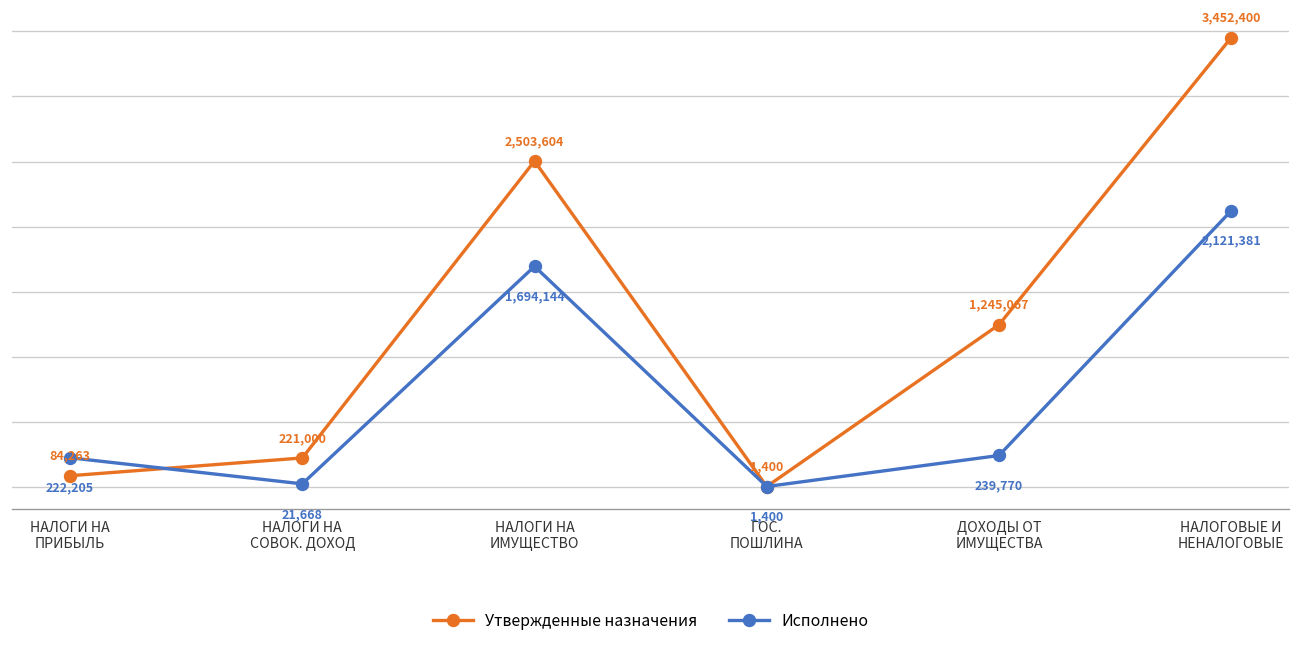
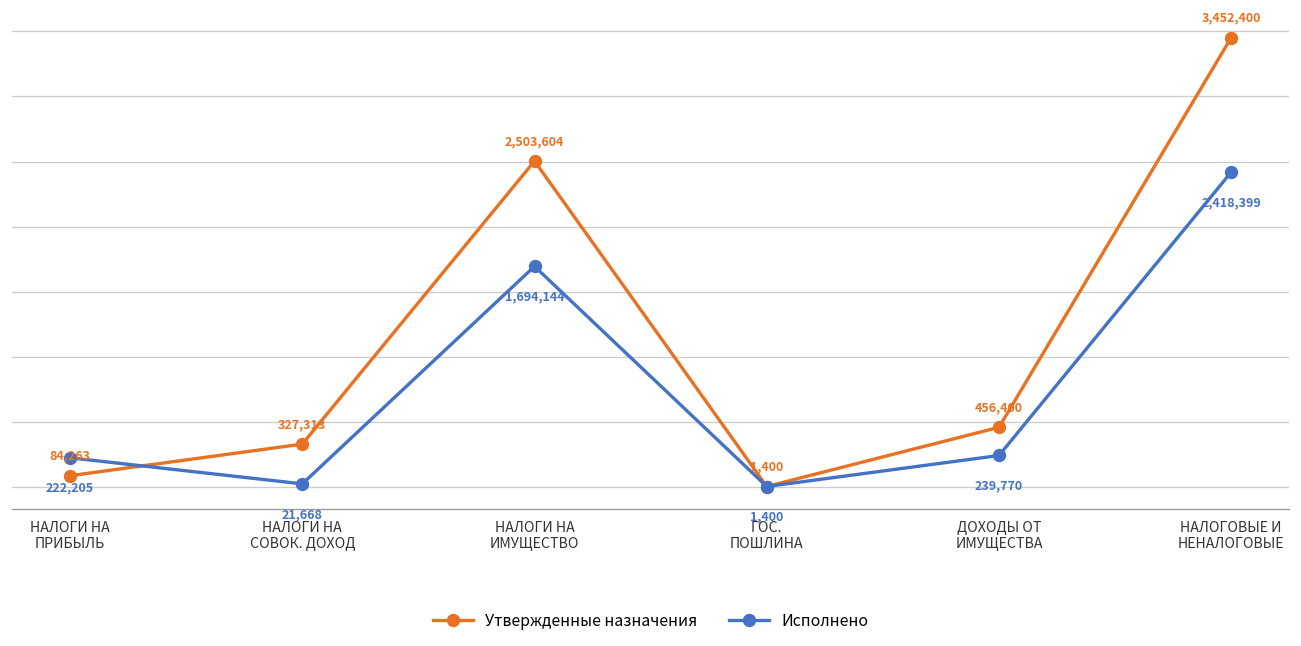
  {
    "Утвержденные назначения": {
-     "НАЛОГИ НА СОВОК. ДОХОД": "221,000",
+     "НАЛОГИ НА СОВОК. ДОХОД": "327,313",
      "НАЛОГИ НА ИМУЩЕСТВО": "2,503,604",
-     "ДОХОДЫ ОТ ИМУЩЕСТВА": "1,245,067",
+     "ДОХОДЫ ОТ ИМУЩЕСТВА": "456,400",
      "НАЛОГОВЫЕ И НЕНАЛОГОВЫЕ": "3,452,400"
    },
    "Исполнено": {
      "НАЛОГИ НА ПРИБЫЛЬ": "222,205",
      "НАЛОГИ НА СОВОК. ДОХОД": "21,668",
      "НАЛОГИ НА ИМУЩЕСТВО": "1,694,144",
      "ДОХОДЫ ОТ ИМУЩЕСТВА": "239,770",
-     "НАЛОГОВЫЕ И НЕНАЛОГОВЫЕ": "2,121,381"
+     "НАЛОГОВЫЕ И НЕНАЛОГОВЫЕ": "2,418,399"
    }
  }
